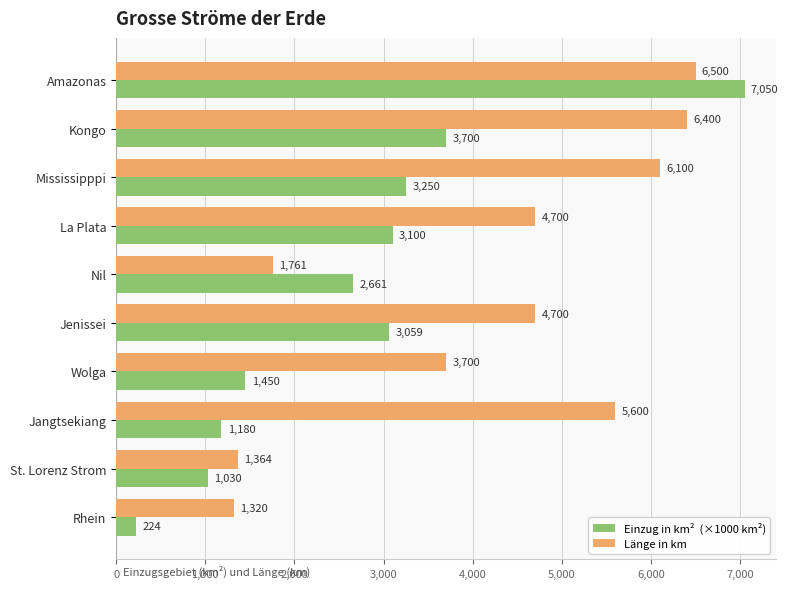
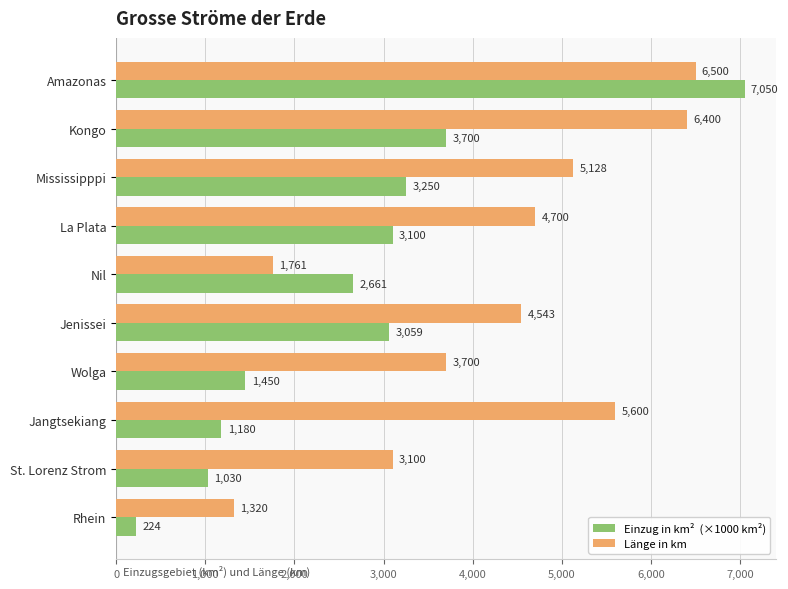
  {
    "Einzug in km² (×1000 km²)": {
      "Amazonas": "7,050",
      "Kongo": "3,700",
      "Mississipppi": "3,250",
      "La Plata": "3,100",
      "Nil": "2,661",
      "Jenissei": "3,059",
      "Wolga": "1,450",
      "Jangtsekiang": "1,180",
      "St. Lorenz Strom": "1,030",
      "Rhein": "224"
    },
    "Länge in km": {
      "Amazonas": "6,500",
      "Kongo": "6,400",
-     "Mississipppi": "6,100",
+     "Mississipppi": "5,128",
      "La Plata": "4,700",
      "Nil": "1,761",
-     "Jenissei": "4,700",
+     "Jenissei": "4,543",
      "Wolga": "3,700",
      "Jangtsekiang": "5,600",
-     "St. Lorenz Strom": "1,364",
+     "St. Lorenz Strom": "3,100",
      "Rhein": "1,320"
    }
  }
